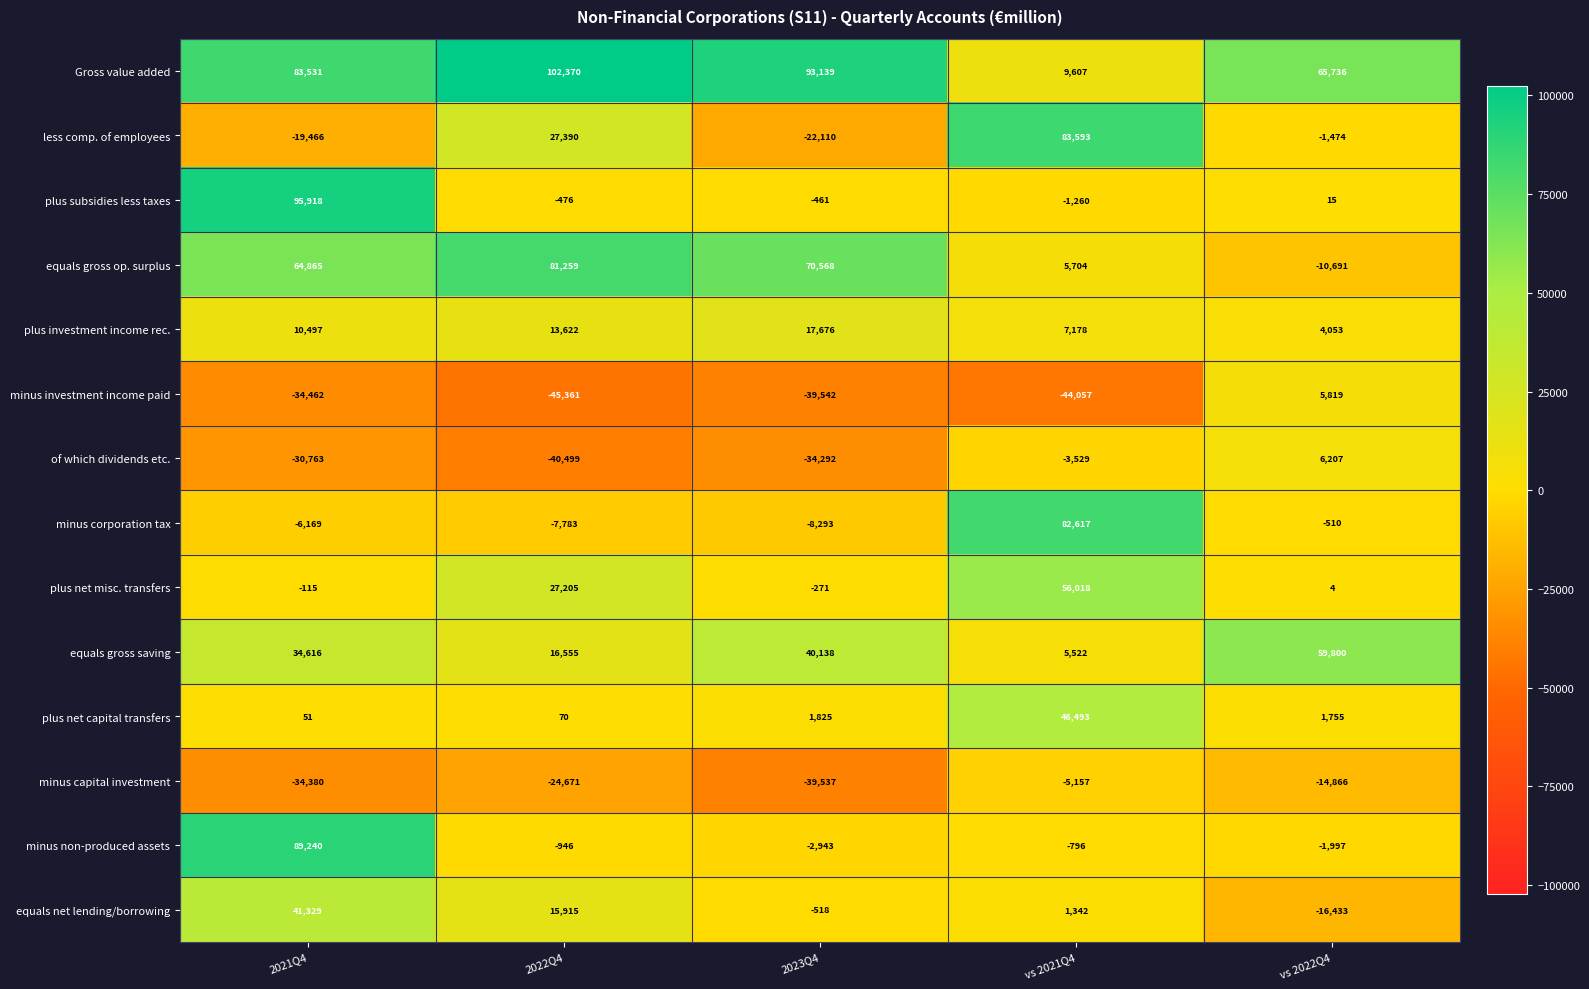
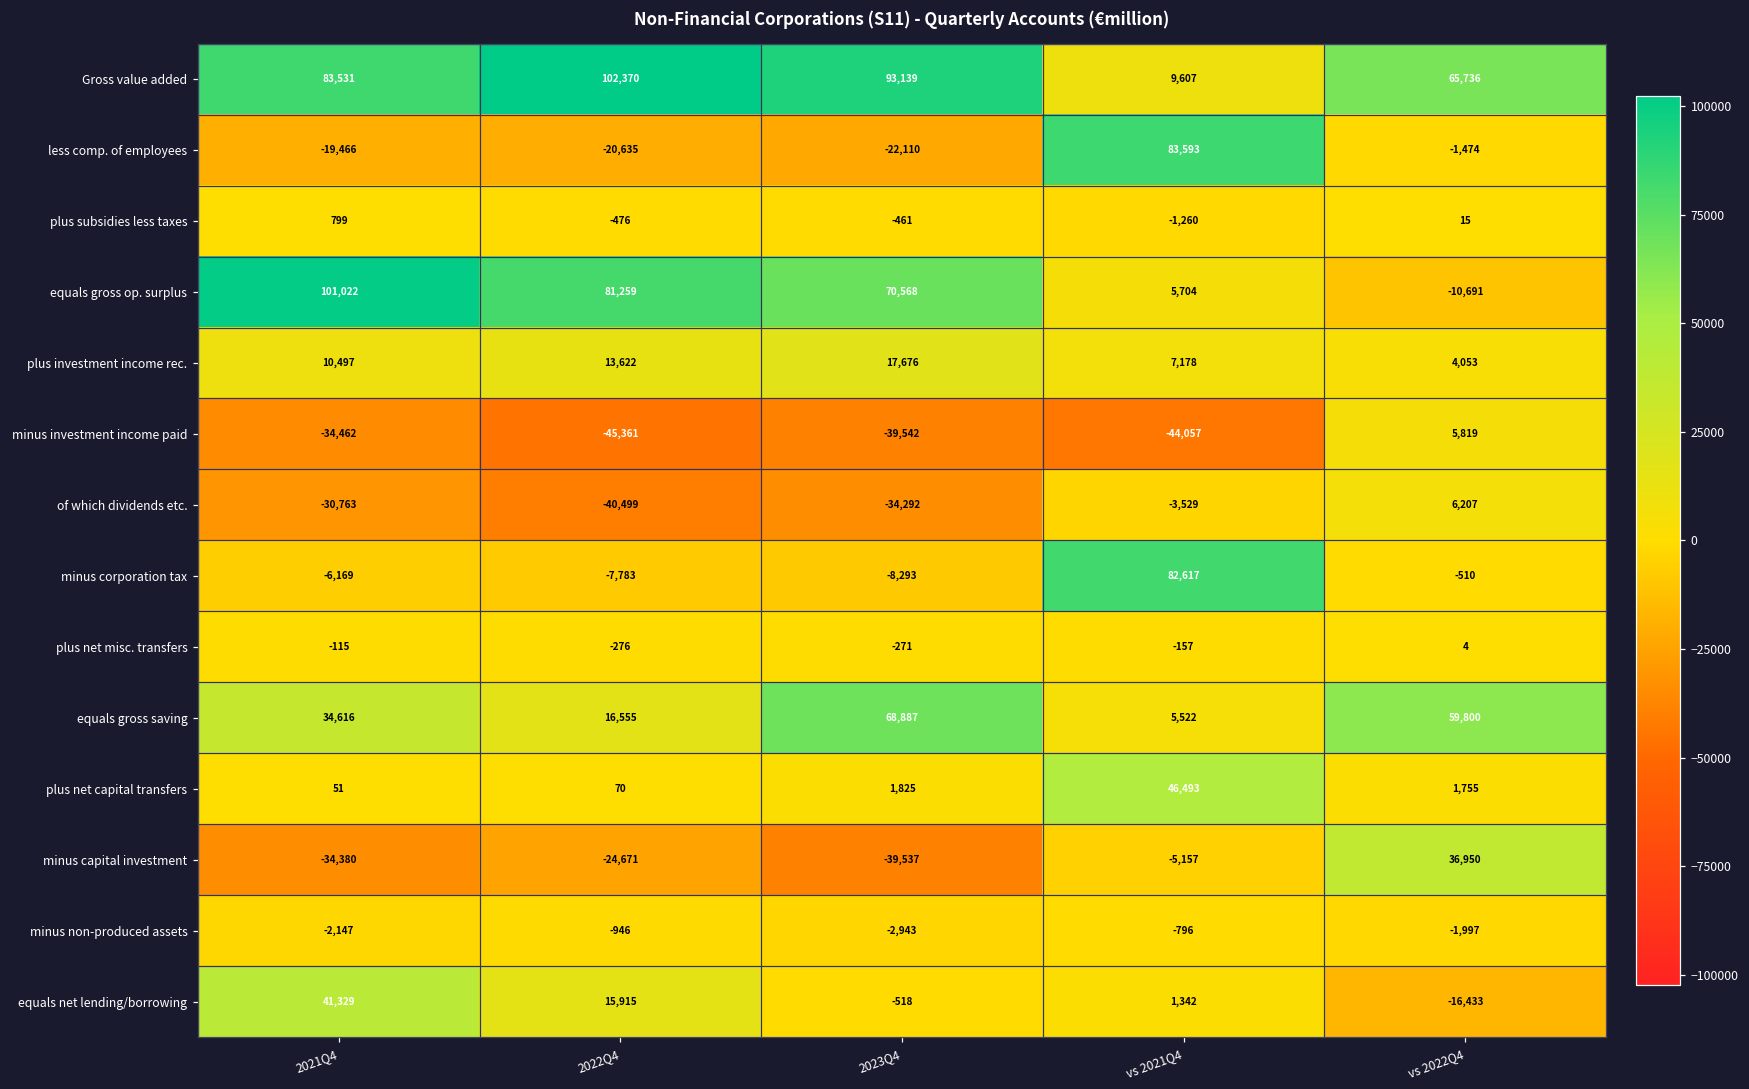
  {
    "Gross value added": {
      "2021Q4": "83,531",
      "2022Q4": "102,370",
      "2023Q4": "93,139",
      "vs 2021Q4": "9,607",
      "vs 2022Q4": "65,736"
    },
    "less comp. of employees": {
      "2021Q4": "-19,466",
-     "2022Q4": "27,390",
+     "2022Q4": "-20,635",
      "2023Q4": "-22,110",
      "vs 2021Q4": "83,593",
      "vs 2022Q4": "-1,474"
    },
    "plus subsidies less taxes": {
-     "2021Q4": "95,918",
+     "2021Q4": "799",
      "2022Q4": "-476",
      "2023Q4": "-461",
      "vs 2021Q4": "-1,260",
      "vs 2022Q4": "15"
    },
    "equals gross op. surplus": {
-     "2021Q4": "64,865",
+     "2021Q4": "101,022",
      "2022Q4": "81,259",
      "2023Q4": "70,568",
      "vs 2021Q4": "5,704",
      "vs 2022Q4": "-10,691"
    },
    "plus investment income rec.": {
      "2021Q4": "10,497",
      "2022Q4": "13,622",
      "2023Q4": "17,676",
      "vs 2021Q4": "7,178",
      "vs 2022Q4": "4,053"
    },
    "minus investment income paid": {
      "2021Q4": "-34,462",
      "2022Q4": "-45,361",
      "2023Q4": "-39,542",
      "vs 2021Q4": "-44,057",
      "vs 2022Q4": "5,819"
    },
    "of which dividends etc.": {
      "2021Q4": "-30,763",
      "2022Q4": "-40,499",
      "2023Q4": "-34,292",
      "vs 2021Q4": "-3,529",
      "vs 2022Q4": "6,207"
    },
    "minus corporation tax": {
      "2021Q4": "-6,169",
      "2022Q4": "-7,783",
      "2023Q4": "-8,293",
      "vs 2021Q4": "82,617",
      "vs 2022Q4": "-510"
    },
    "plus net misc. transfers": {
      "2021Q4": "-115",
-     "2022Q4": "27,205",
+     "2022Q4": "-276",
      "2023Q4": "-271",
-     "vs 2021Q4": "56,018",
+     "vs 2021Q4": "-157",
      "vs 2022Q4": "4"
    },
    "equals gross saving": {
      "2021Q4": "34,616",
      "2022Q4": "16,555",
-     "2023Q4": "40,138",
+     "2023Q4": "68,887",
      "vs 2021Q4": "5,522",
      "vs 2022Q4": "59,800"
    },
    "plus net capital transfers": {
      "2021Q4": "51",
      "2022Q4": "70",
      "2023Q4": "1,825",
      "vs 2021Q4": "46,493",
      "vs 2022Q4": "1,755"
    },
    "minus capital investment": {
      "2021Q4": "-34,380",
      "2022Q4": "-24,671",
      "2023Q4": "-39,537",
      "vs 2021Q4": "-5,157",
-     "vs 2022Q4": "-14,866"
+     "vs 2022Q4": "36,950"
    },
    "minus non-produced assets": {
-     "2021Q4": "89,240",
+     "2021Q4": "-2,147",
      "2022Q4": "-946",
      "2023Q4": "-2,943",
      "vs 2021Q4": "-796",
      "vs 2022Q4": "-1,997"
    },
    "equals net lending/borrowing": {
      "2021Q4": "41,329",
      "2022Q4": "15,915",
      "2023Q4": "-518",
      "vs 2021Q4": "1,342",
      "vs 2022Q4": "-16,433"
    }
  }
